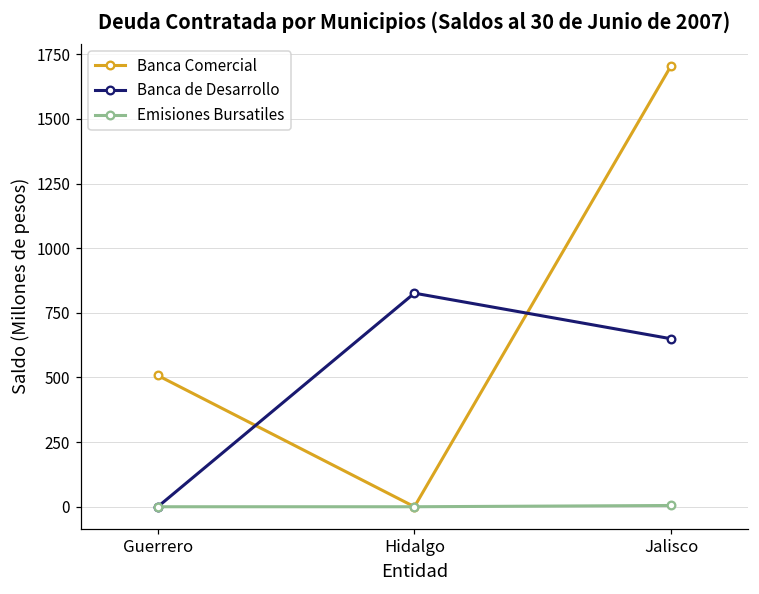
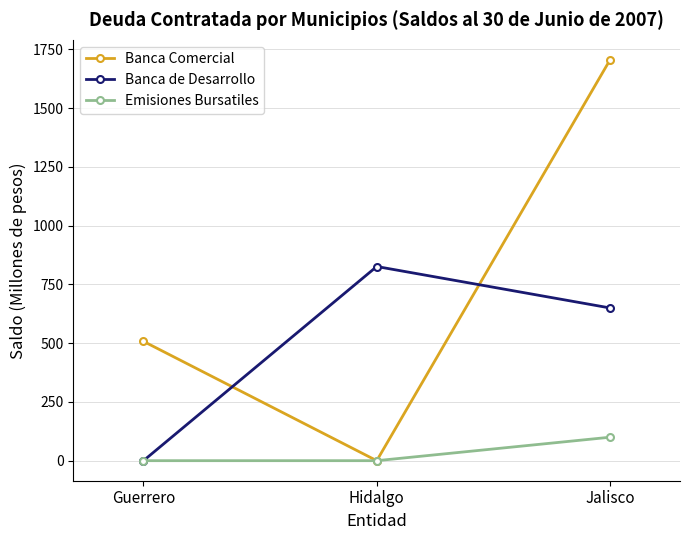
  {
    "Banca Comercial": {
      "Guerrero": 510,
      "Jalisco": 1710
    },
    "Banca de Desarrollo": {
      "Hidalgo": 830,
      "Jalisco": 650
    },
    "Emisiones Bursatiles": {
-     "Jalisco": 0
+     "Jalisco": 100
    }
  }
